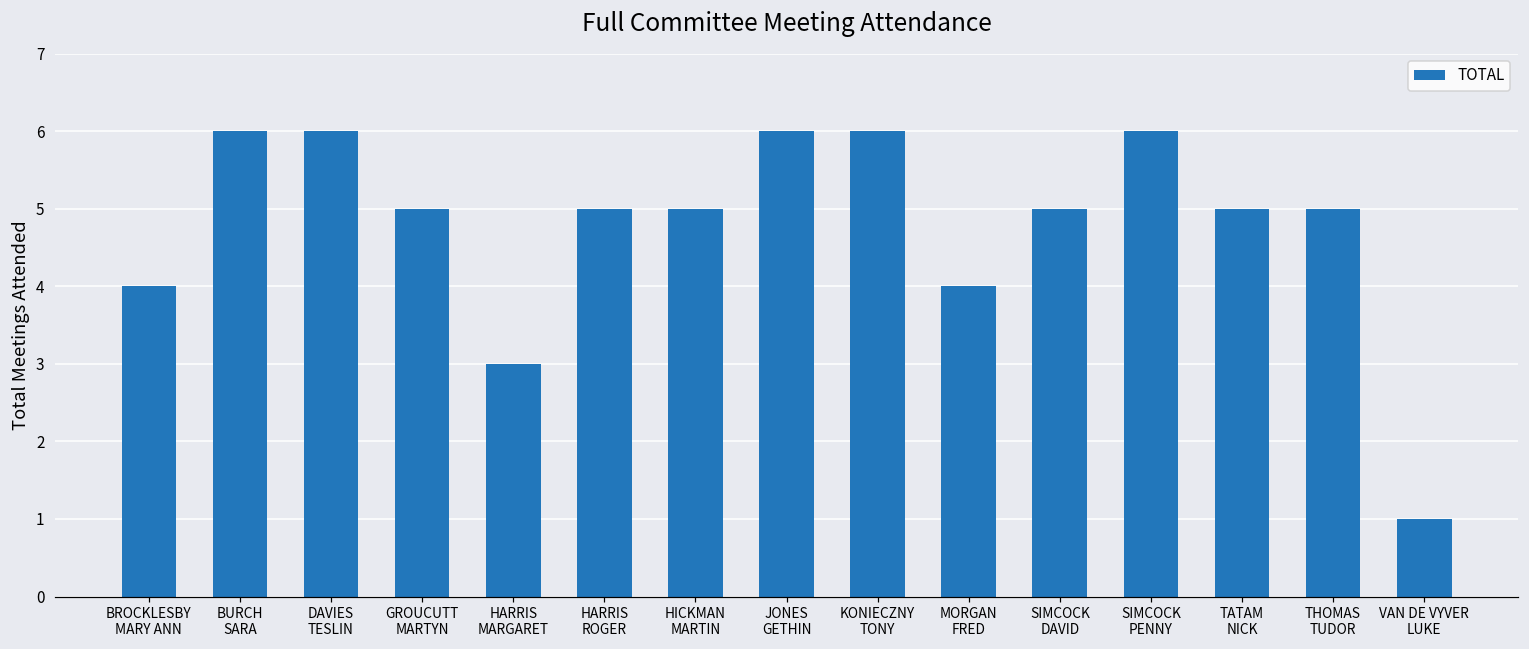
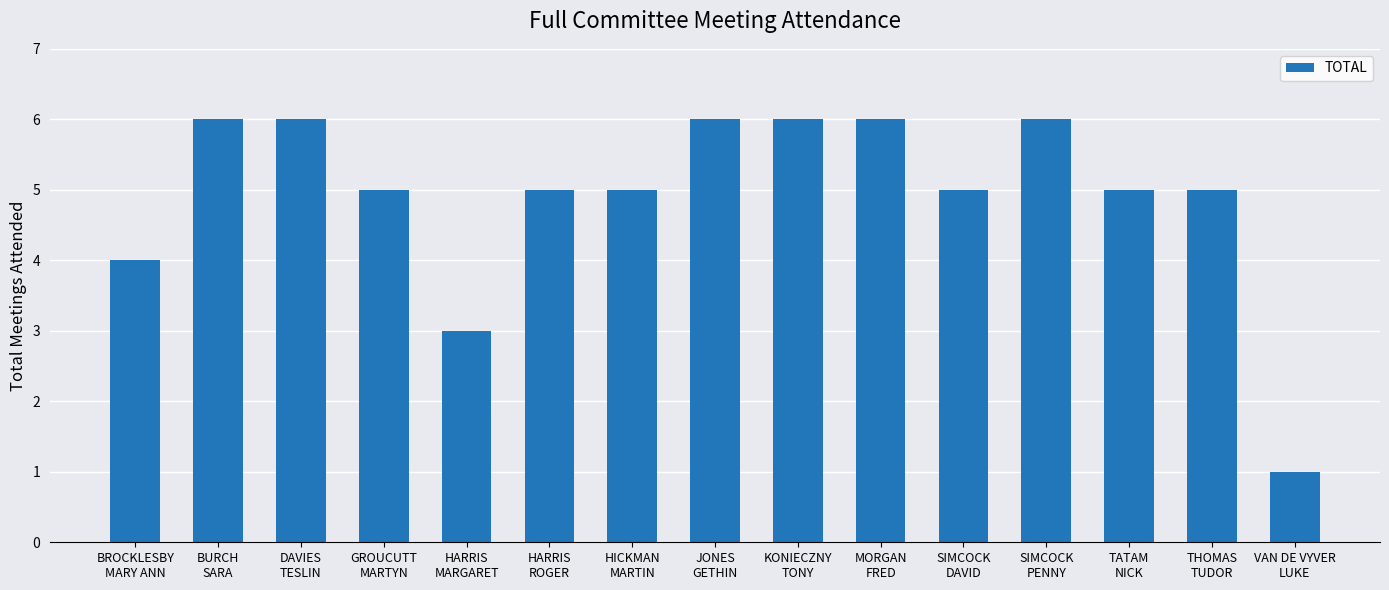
  {
    "BROCKLESBY MARY ANN": 4,
    "BURCH SARA": 6,
    "DAVIES TESLIN": 6,
    "GROUCUTT MARTYN": 5,
    "HARRIS MARGARET": 3,
    "HARRIS ROGER": 5,
    "HICKMAN MARTIN": 5,
    "JONES GETHIN": 6,
    "KONIECZNY TONY": 6,
-   "MORGAN FRED": 4,
+   "MORGAN FRED": 6,
    "SIMCOCK DAVID": 5,
    "SIMCOCK PENNY": 6,
    "TATAM NICK": 5,
    "THOMAS TUDOR": 5,
    "VAN DE VYVER LUKE": 1
  }
